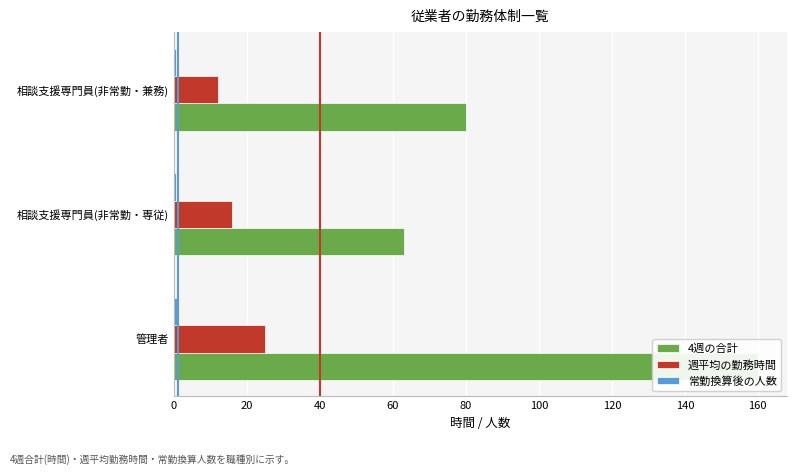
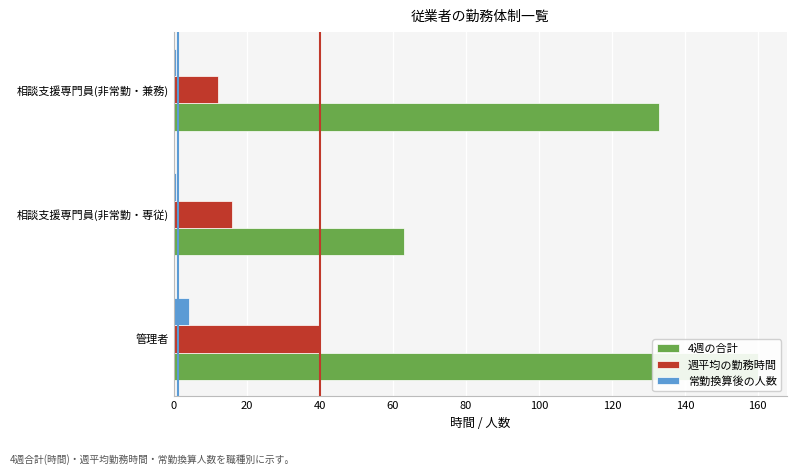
  {
    "4週の合計": {
-     "相談支援専門員(非常勤・兼務)": 80,
+     "相談支援専門員(非常勤・兼務)": 133,
      "相談支援専門員(非常勤・専従)": 63
    },
    "週平均の勤務時間": {
      "相談支援専門員(非常勤・兼務)": 12,
      "相談支援専門員(非常勤・専従)": 16,
-     "管理者": 25
+     "管理者": 40
    },
    "常勤換算後の人数": {
-     "管理者": 1
+     "管理者": 4
    }
  }
